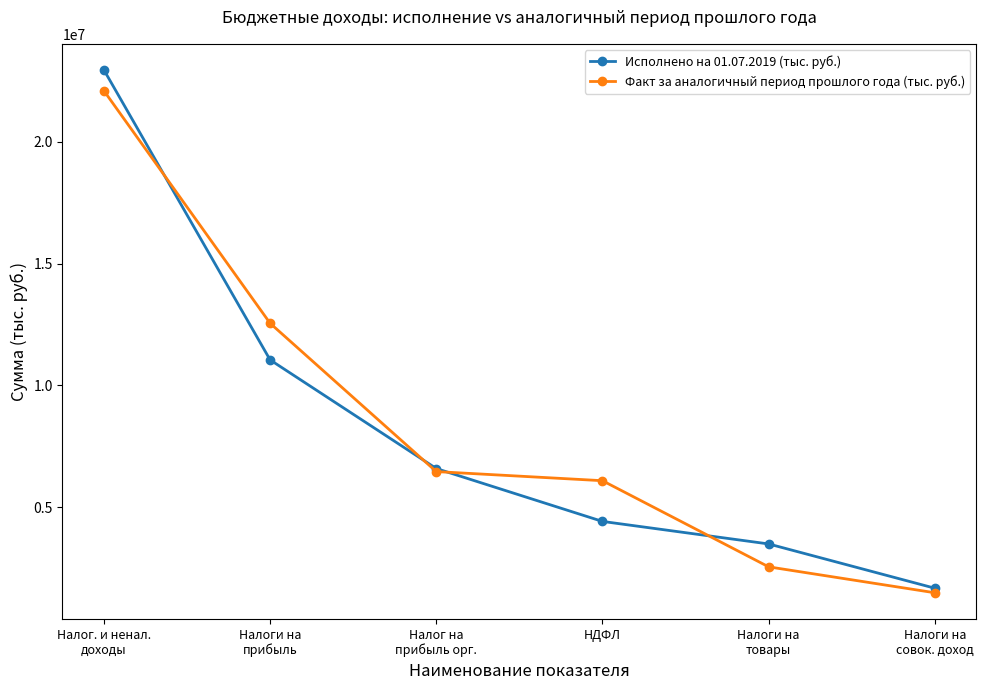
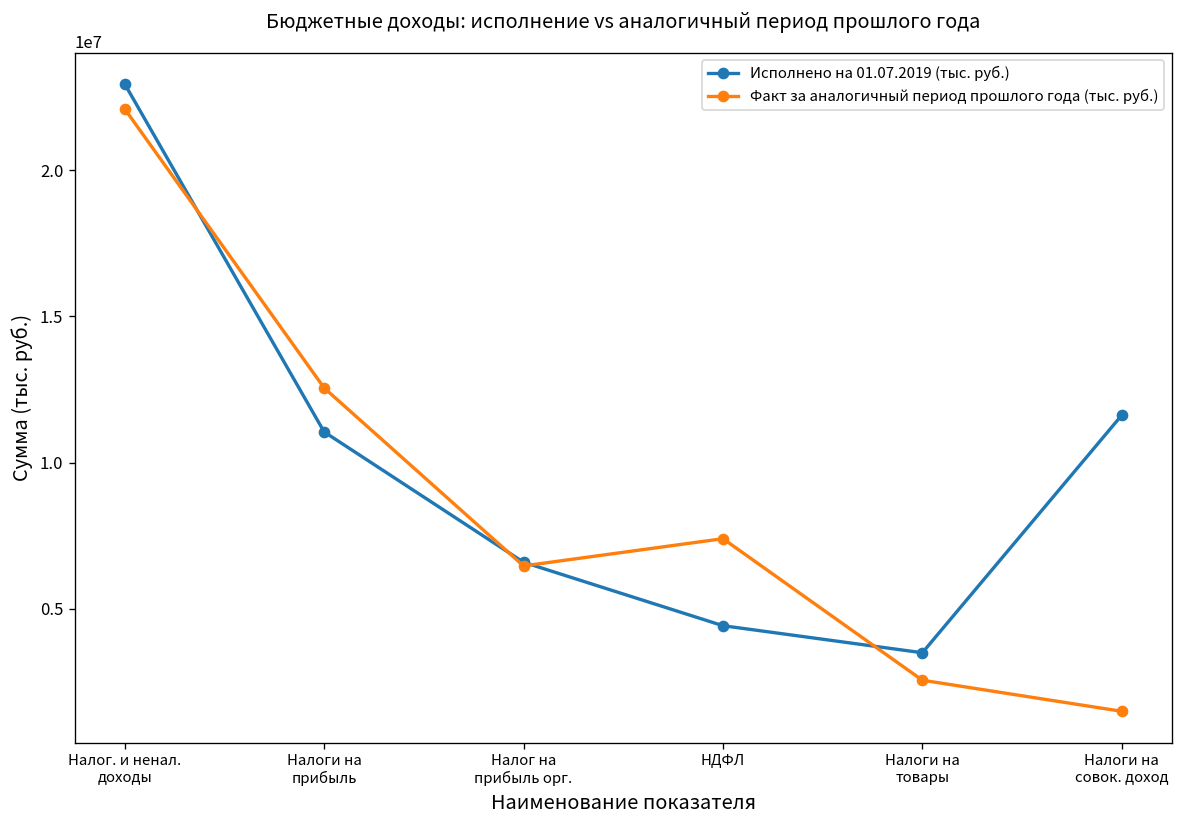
  {
    "Исполнено на 01.07.2019 (тыс. руб.)": {
      "Налог. и ненал. доходы": 23000000,
      "Налоги на прибыль": 11000000,
      "Налог на прибыль орг.": 6600000,
      "НДФЛ": 4400000,
      "Налоги на товары": 3500000,
-     "Налоги на совок. доход": 1700000
+     "Налоги на совок. доход": 11600000
    },
    "Факт за аналогичный период прошлого года (тыс. руб.)": {
      "Налог. и ненал. доходы": 22100000,
      "Налоги на прибыль": 12600000,
      "Налог на прибыль орг.": 6500000,
-     "НДФЛ": 6100000,
+     "НДФЛ": 7400000,
      "Налоги на товары": 2600000,
      "Налоги на совок. доход": 1500000
    }
  }
